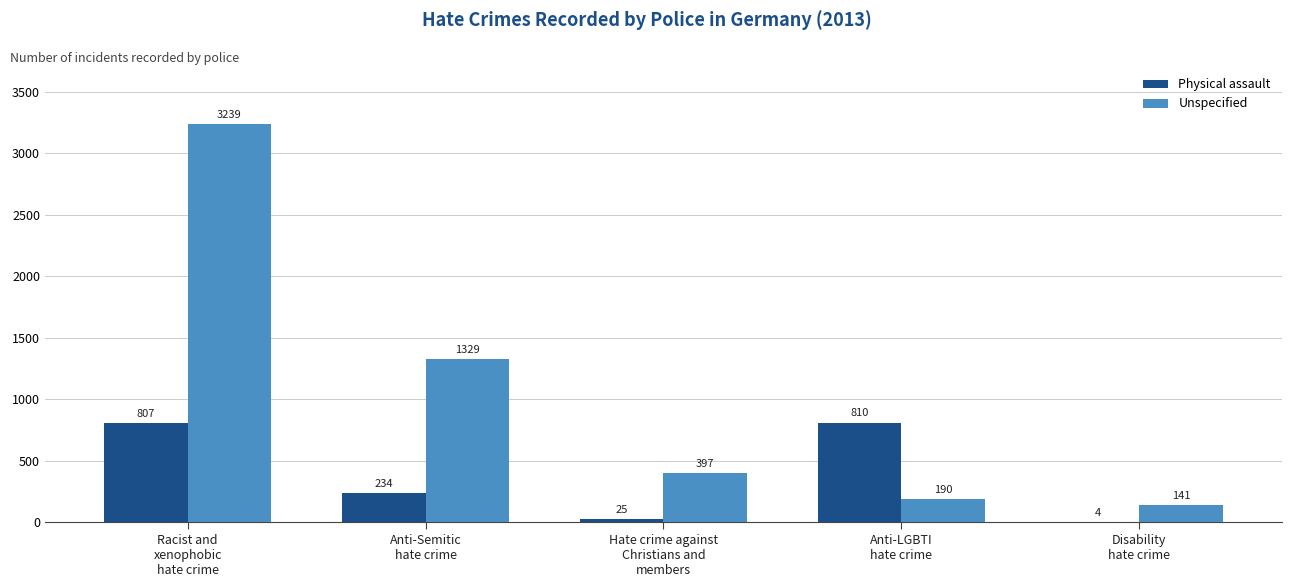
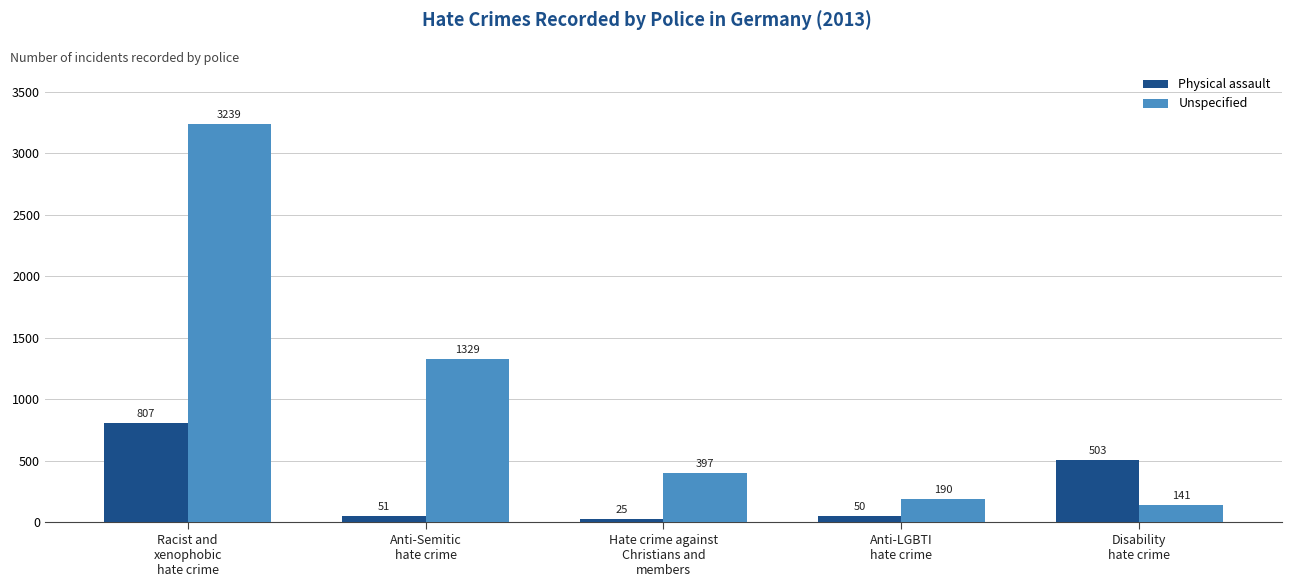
  {
    "Physical assault": {
      "Racist and xenophobic hate crime": 807,
-     "Anti-Semitic hate crime": 234,
+     "Anti-Semitic hate crime": 51,
      "Hate crime against Christians and members": 25,
-     "Anti-LGBTI hate crime": 810,
-     "Disability hate crime": 4
+     "Anti-LGBTI hate crime": 50,
+     "Disability hate crime": 503
    },
    "Unspecified": {
      "Racist and xenophobic hate crime": 3239,
      "Anti-Semitic hate crime": 1329,
      "Hate crime against Christians and members": 397,
      "Anti-LGBTI hate crime": 190,
      "Disability hate crime": 141
    }
  }
